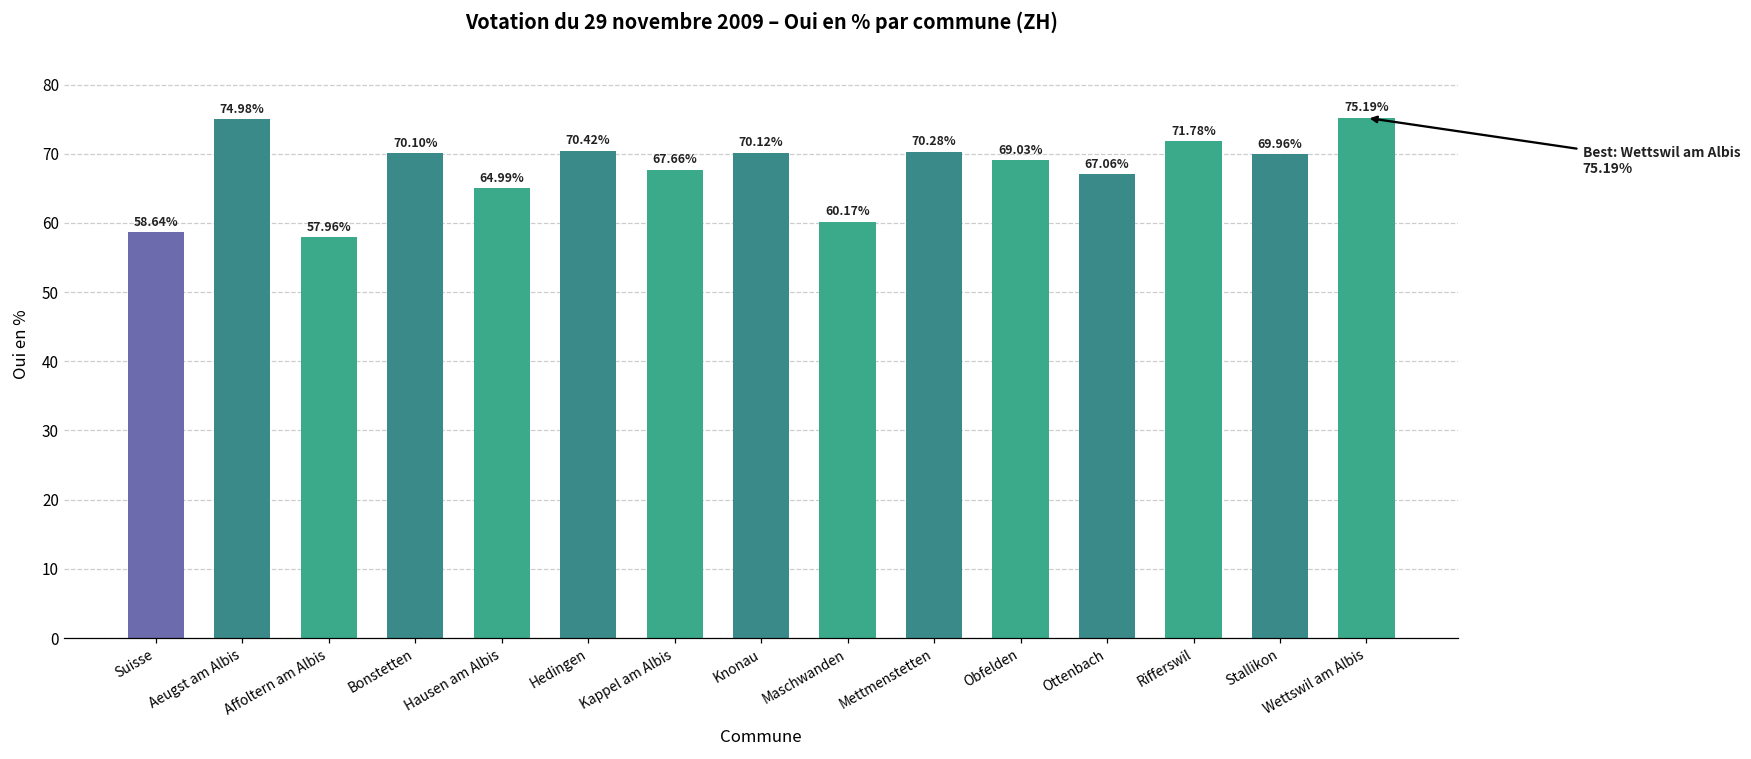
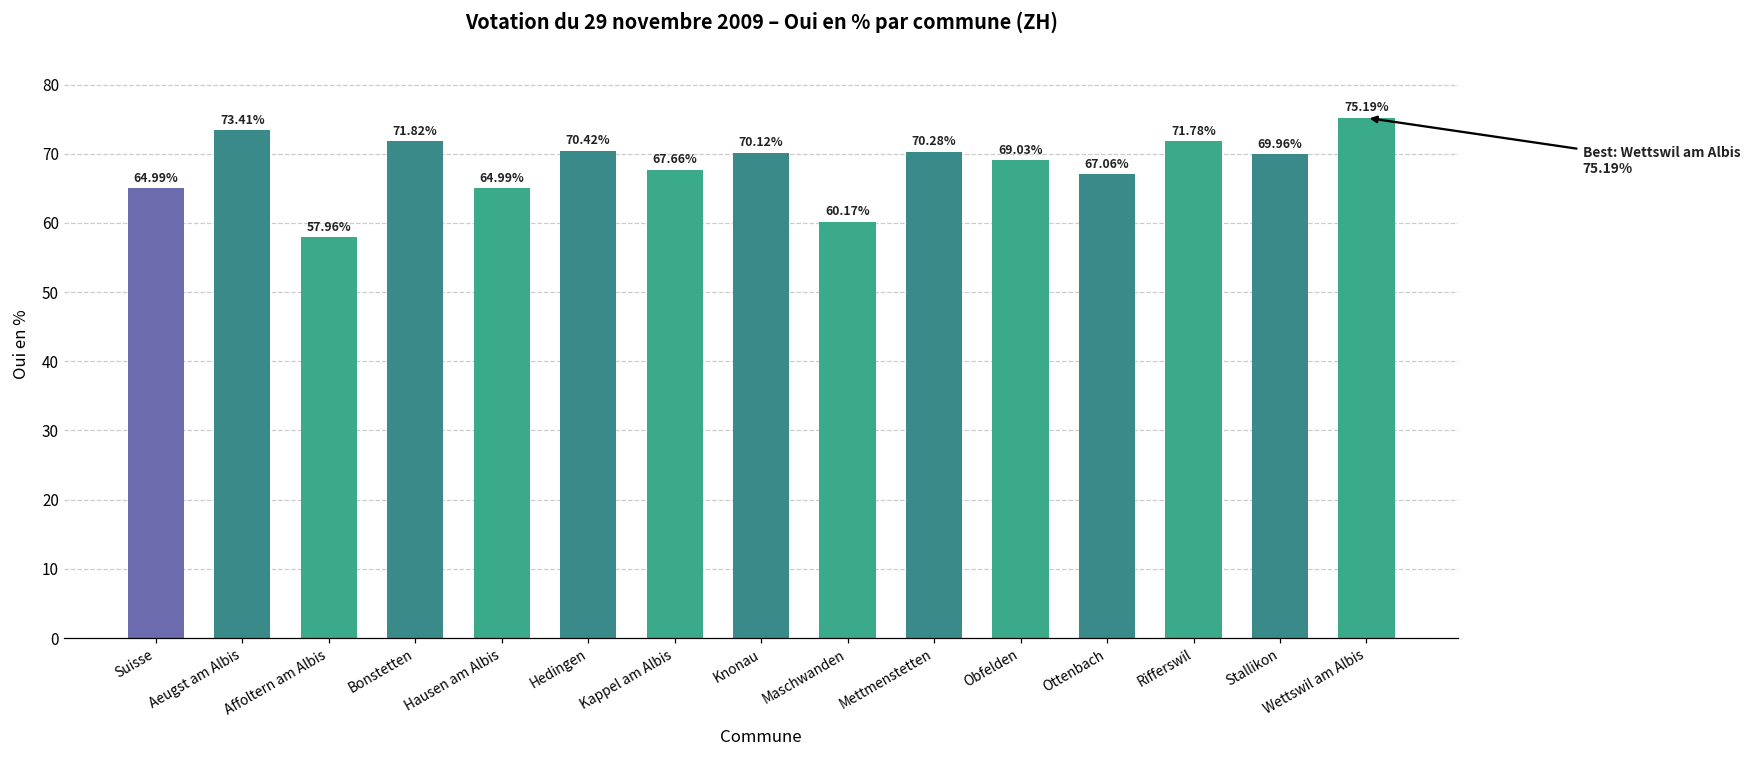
  {
-   "Suisse": "58.64%",
-   "Aeugst am Albis": "74.98%",
+   "Suisse": "64.99%",
+   "Aeugst am Albis": "73.41%",
    "Affoltern am Albis": "57.96%",
-   "Bonstetten": "70.10%",
+   "Bonstetten": "71.82%",
    "Hausen am Albis": "64.99%",
    "Hedingen": "70.42%",
    "Kappel am Albis": "67.66%",
    "Knonau": "70.12%",
    "Maschwanden": "60.17%",
    "Mettmenstetten": "70.28%",
    "Obfelden": "69.03%",
    "Ottenbach": "67.06%",
    "Rifferswil": "71.78%",
    "Stallikon": "69.96%",
    "Wettswil am Albis": "75.19%"
  }
